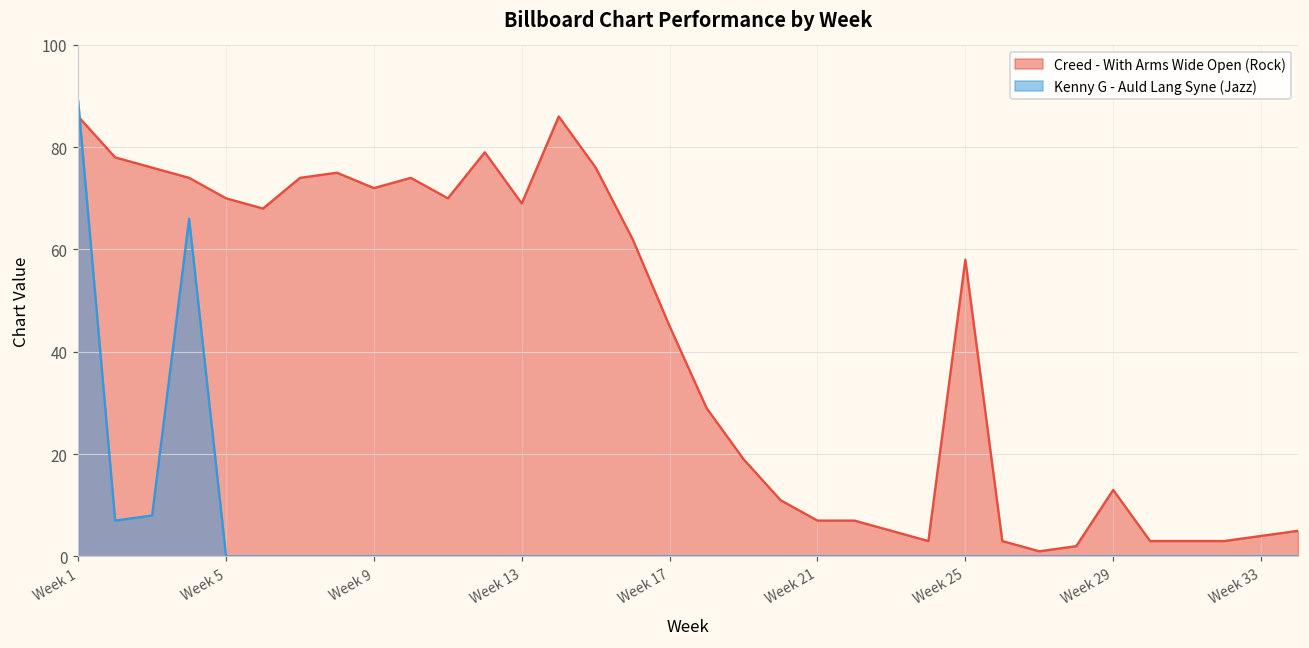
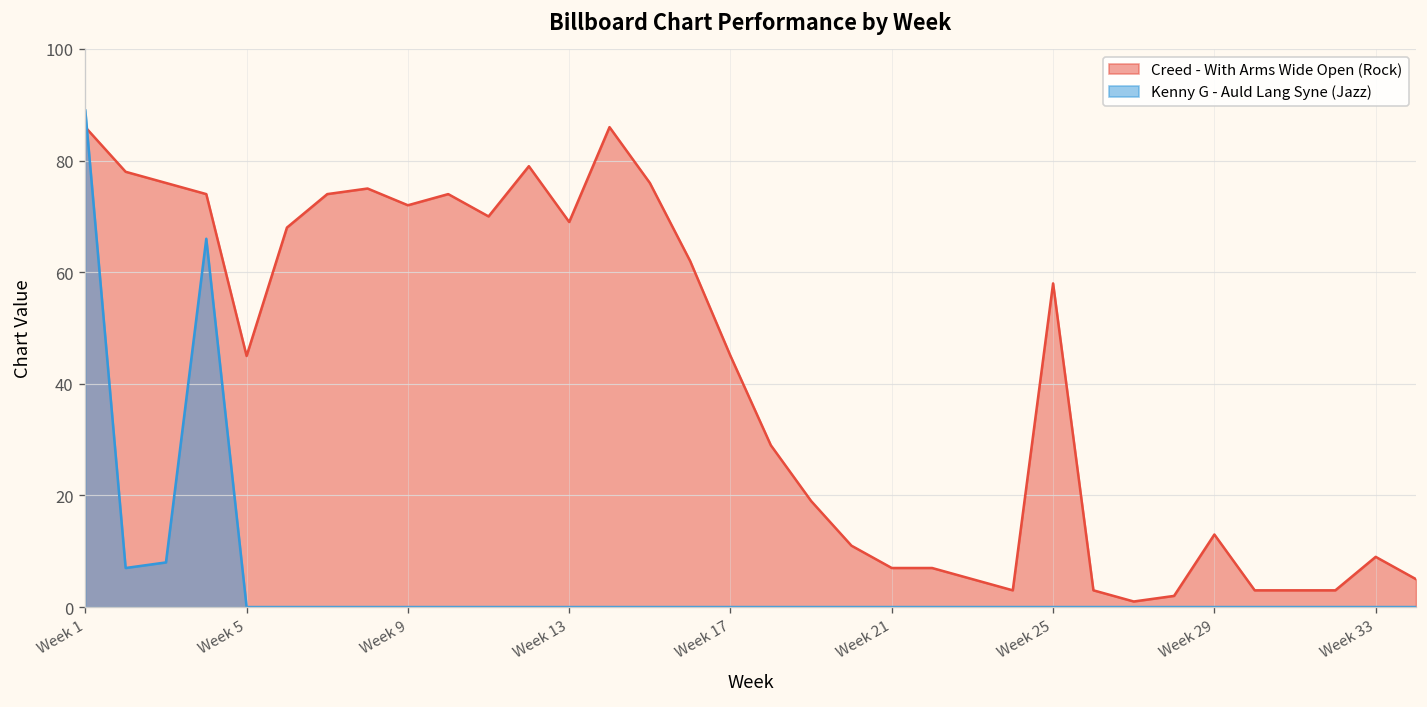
  {
    "Creed - With Arms Wide Open (Rock)": {
      "Week 1": 86,
-     "Week 5": 70,
+     "Week 5": 45,
      "Week 9": 72,
      "Week 13": 69,
      "Week 17": 45,
      "Week 21": 7,
      "Week 25": 58,
      "Week 29": 13,
-     "Week 33": 4
+     "Week 33": 9
    },
    "Kenny G - Auld Lang Syne (Jazz)": {
      "Week 1": 89,
      "Week 5": 0,
      "Week 9": 0,
      "Week 13": 0,
      "Week 17": 0,
      "Week 21": 0,
      "Week 25": 0,
      "Week 29": 0,
      "Week 33": 0
    }
  }
